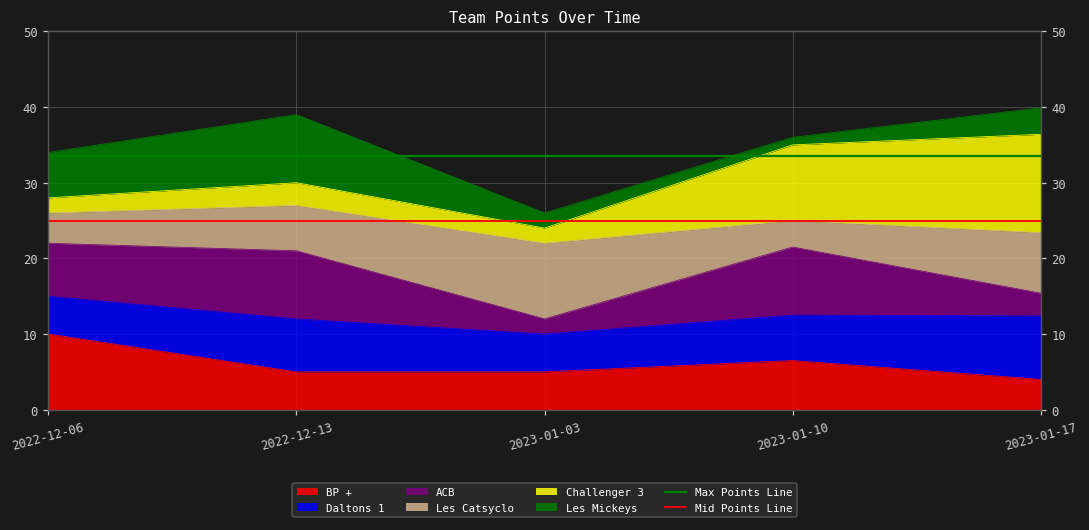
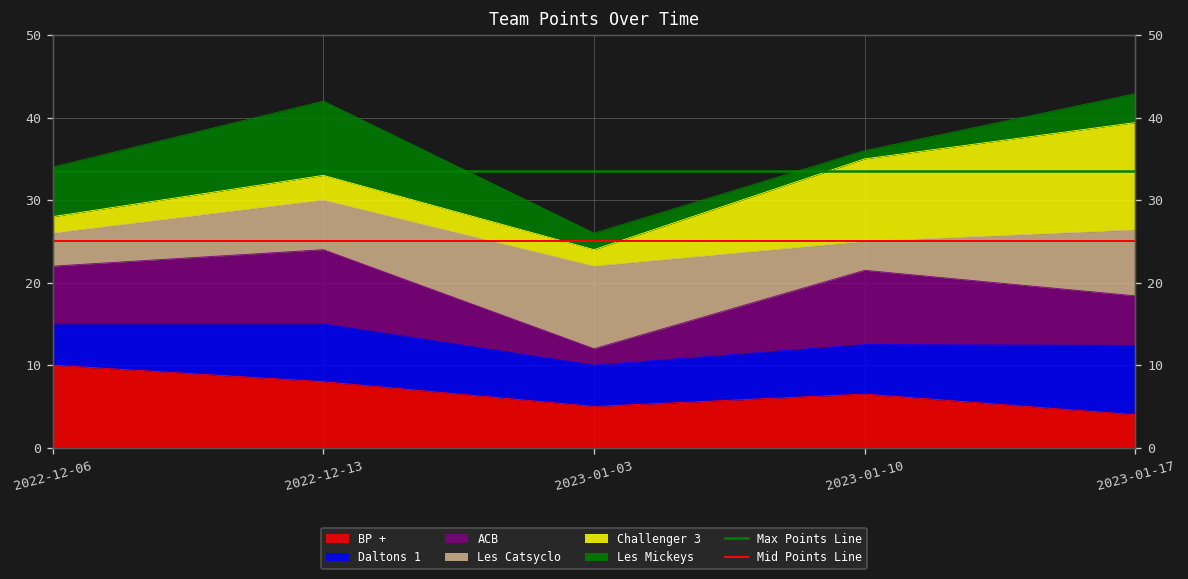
  {
    "BP +": {
      "2022-12-06": 10,
-     "2022-12-13": 5,
+     "2022-12-13": 8,
      "2023-01-03": 5,
      "2023-01-10": 7,
      "2023-01-17": 4
    },
    "Daltons 1": {
      "2022-12-06": 5,
      "2022-12-13": 7,
      "2023-01-03": 5,
      "2023-01-10": 6,
      "2023-01-17": 8
    },
    "ACB": {
      "2022-12-06": 7,
      "2022-12-13": 9,
      "2023-01-03": 2,
      "2023-01-10": 9,
-     "2023-01-17": 3
+     "2023-01-17": 6
    },
    "Les Catsyclo": {
      "2022-12-06": 4,
      "2022-12-13": 6,
      "2023-01-03": 10,
      "2023-01-10": 4,
      "2023-01-17": 8
    },
    "Challenger 3": {
      "2022-12-06": 2,
      "2022-12-13": 3,
      "2023-01-03": 2,
      "2023-01-10": 10,
      "2023-01-17": 13
    },
    "Les Mickeys": {
      "2022-12-06": 6,
      "2022-12-13": 9,
      "2023-01-03": 2,
      "2023-01-10": 1,
      "2023-01-17": 4
    }
  }
